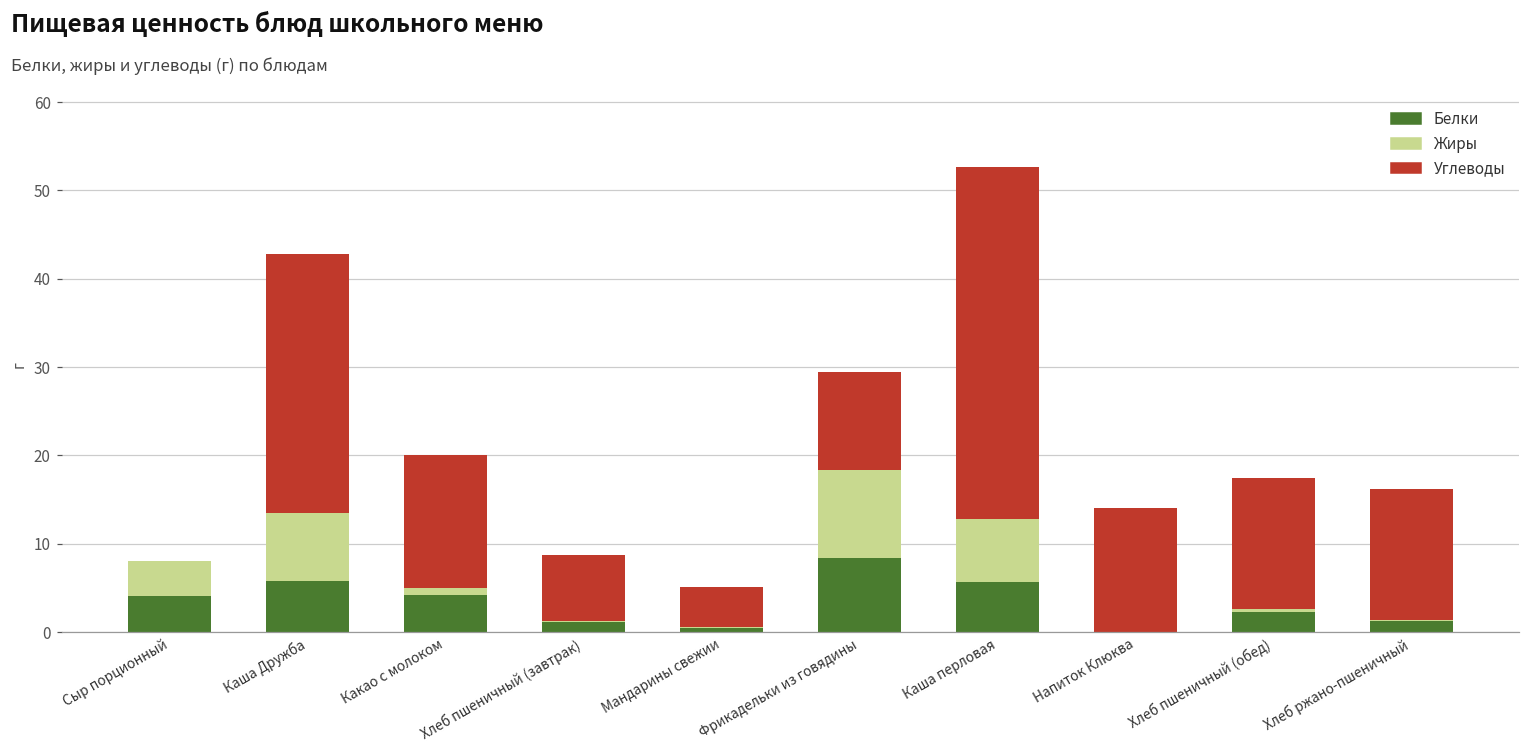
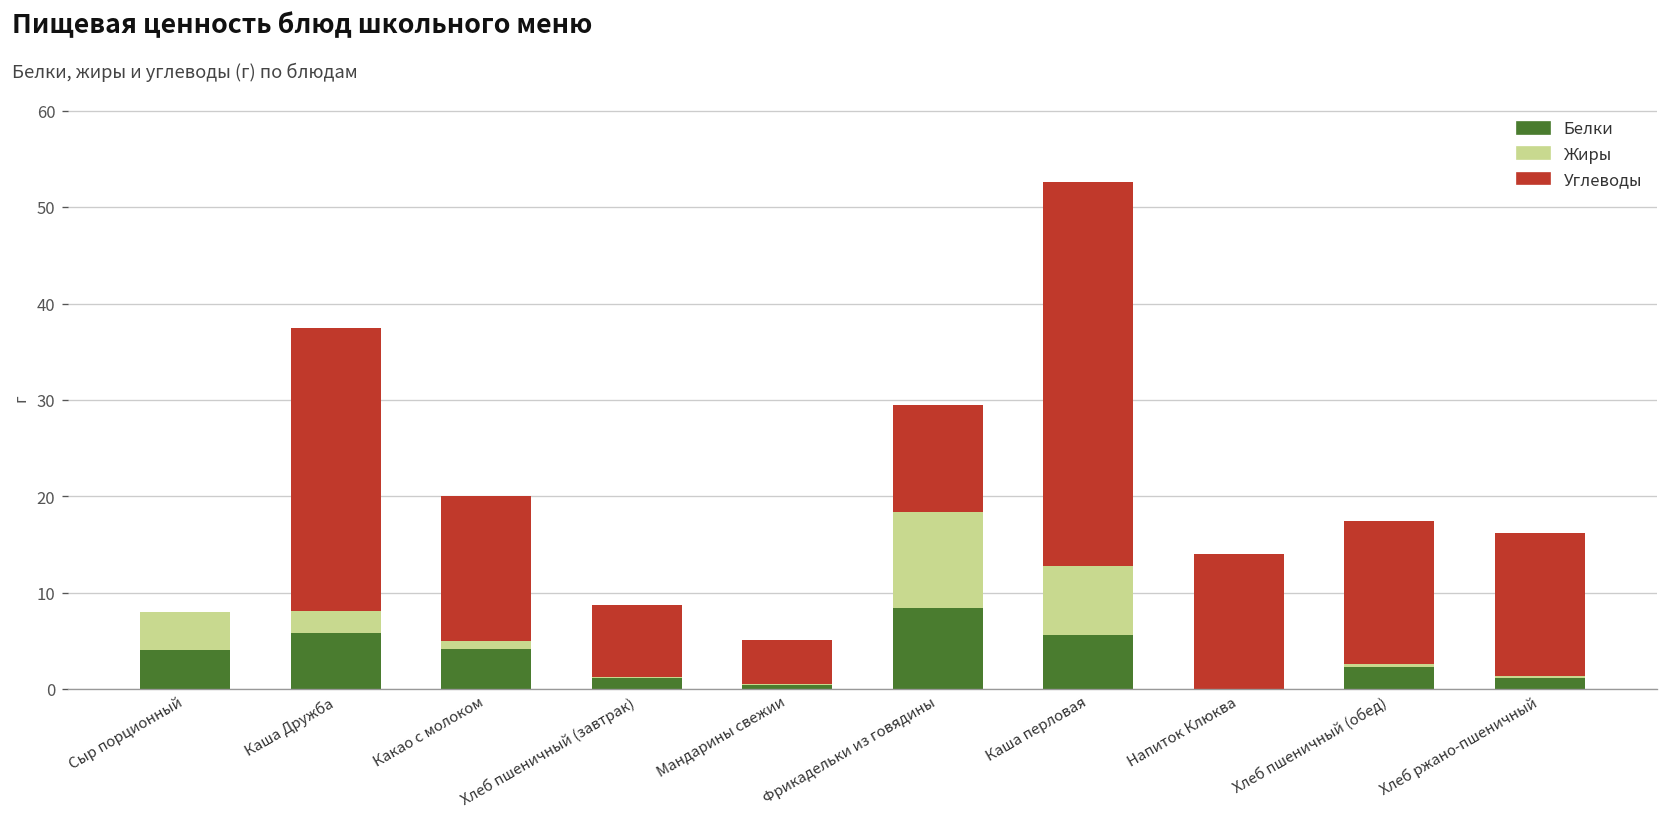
  {
    "Белки": {
      "Сыр порционный": 4,
      "Каша Дружба": 6,
      "Какао с молоком": 4,
      "Хлеб пшеничный (завтрак)": 1,
      "Мандарины свежии": 0,
      "Фрикадельки из говядины": 8,
      "Каша перловая": 6,
      "Напиток Клюква": 0,
      "Хлеб пшеничный (обед)": 2,
      "Хлеб ржано-пшеничный": 1
    },
    "Жиры": {
      "Сыр порционный": 4,
-     "Каша Дружба": 8,
+     "Каша Дружба": 2,
      "Какао с молоком": 1,
      "Фрикадельки из говядины": 10,
      "Каша перловая": 7,
      "Напиток Клюква": 0
    },
    "Углеводы": {
      "Сыр порционный": 0,
      "Каша Дружба": 29,
      "Какао с молоком": 15,
      "Хлеб пшеничный (завтрак)": 7,
      "Мандарины свежии": 5,
      "Фрикадельки из говядины": 11,
      "Каша перловая": 40,
      "Напиток Клюква": 14,
      "Хлеб пшеничный (обед)": 15,
      "Хлеб ржано-пшеничный": 15
    }
  }
